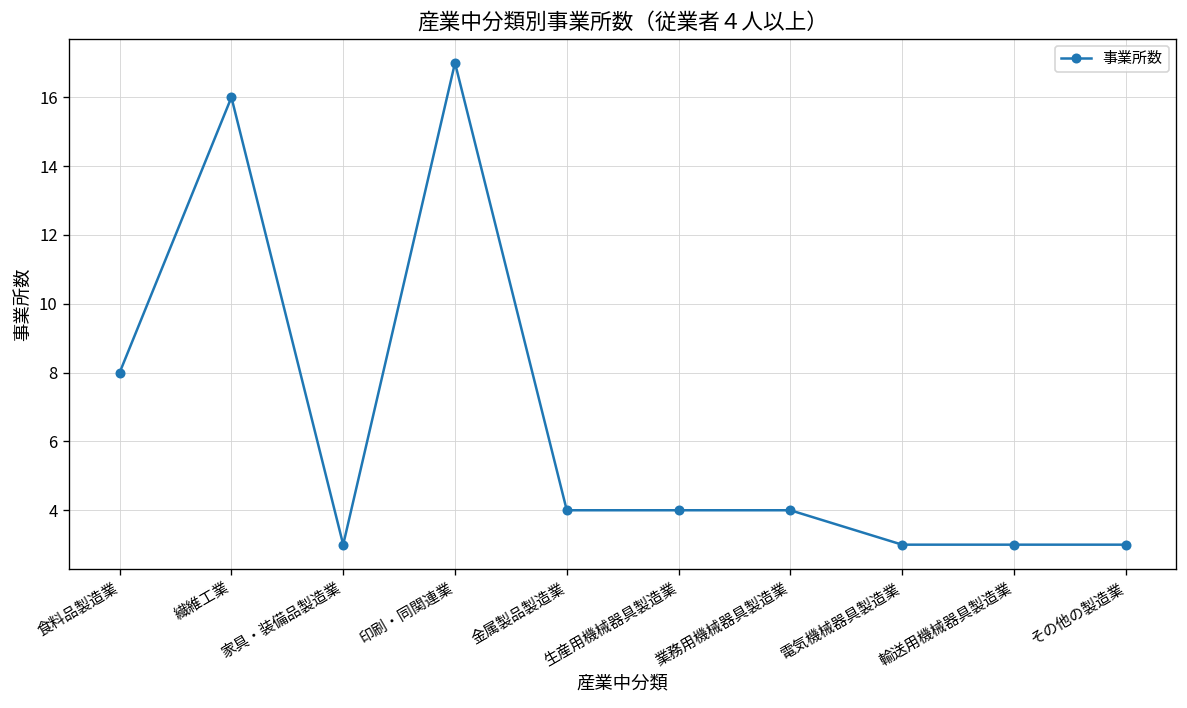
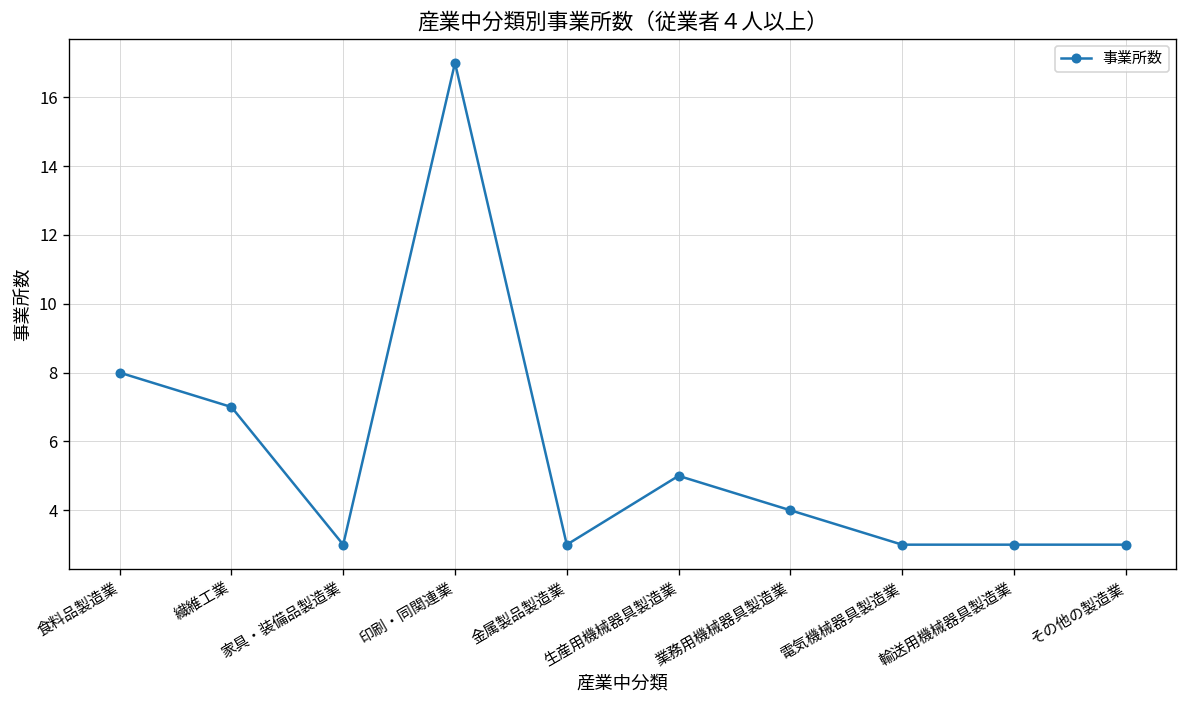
  {
    "食料品製造業": 8,
-   "繊維工業": 16,
+   "繊維工業": 7,
    "家具・装備品製造業": 3,
    "印刷・同関連業": 17,
-   "金属製品製造業": 4,
-   "生産用機械器具製造業": 4,
+   "金属製品製造業": 3,
+   "生産用機械器具製造業": 5,
    "業務用機械器具製造業": 4,
    "電気機械器具製造業": 3,
    "輸送用機械器具製造業": 3,
    "その他の製造業": 3
  }
